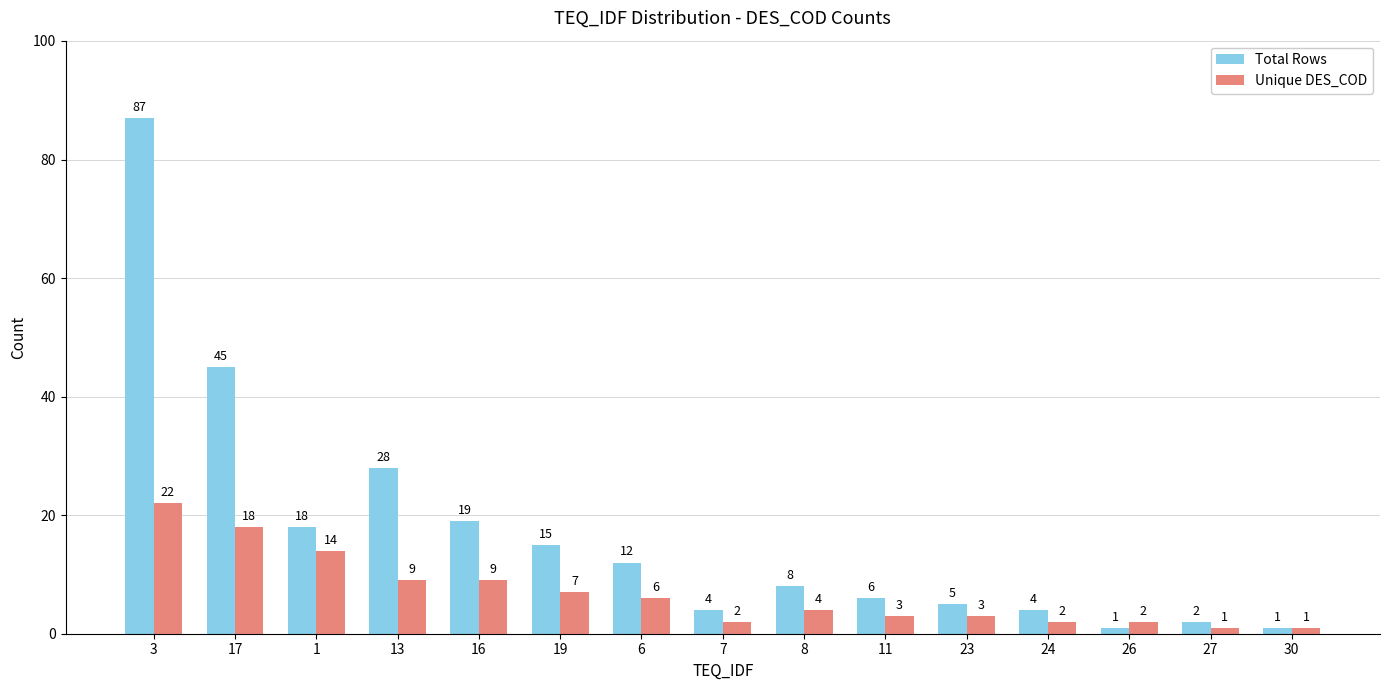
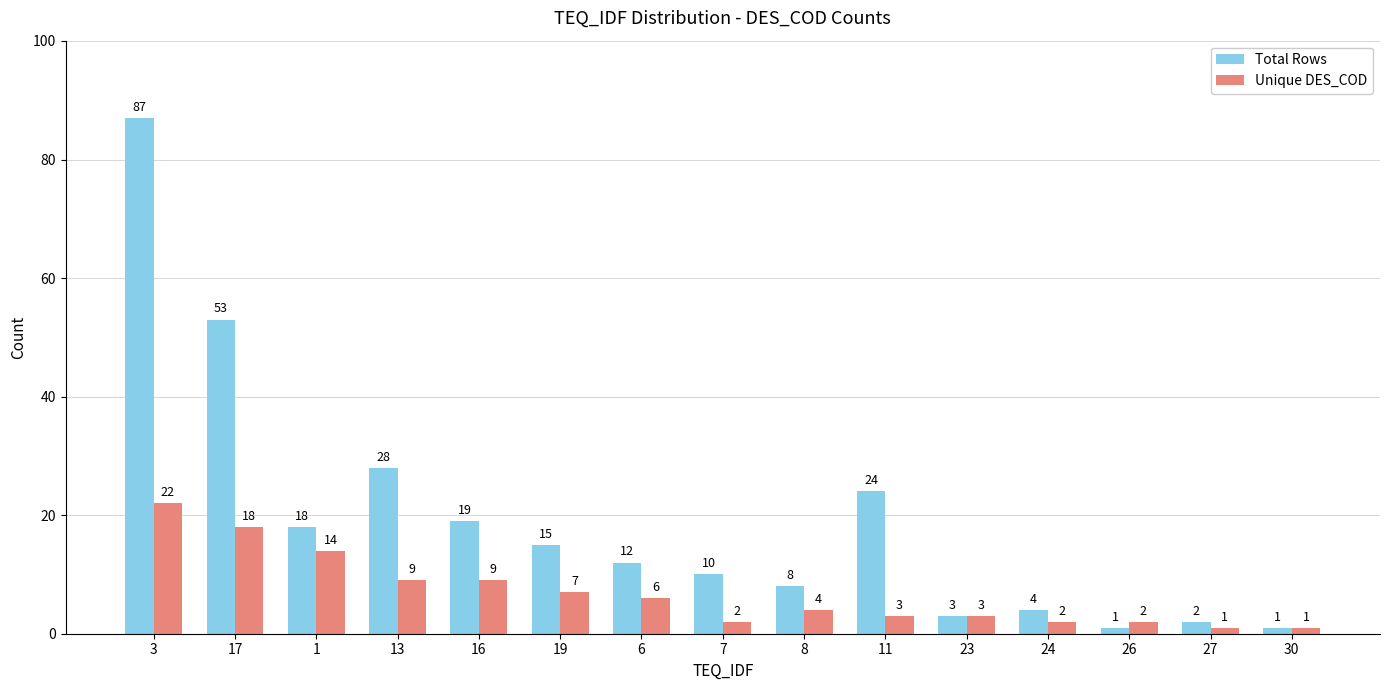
  {
    "Total Rows": {
      "3": 87,
-     "17": 45,
+     "17": 53,
      "1": 18,
      "13": 28,
      "16": 19,
      "19": 15,
      "6": 12,
-     "7": 4,
+     "7": 10,
      "8": 8,
-     "11": 6,
-     "23": 5,
+     "11": 24,
+     "23": 3,
      "24": 4,
      "26": 1,
      "27": 2,
      "30": 1
    },
    "Unique DES_COD": {
      "3": 22,
      "17": 18,
      "1": 14,
      "13": 9,
      "16": 9,
      "19": 7,
      "6": 6,
      "7": 2,
      "8": 4,
      "11": 3,
      "23": 3,
      "24": 2,
      "26": 2,
      "27": 1,
      "30": 1
    }
  }
